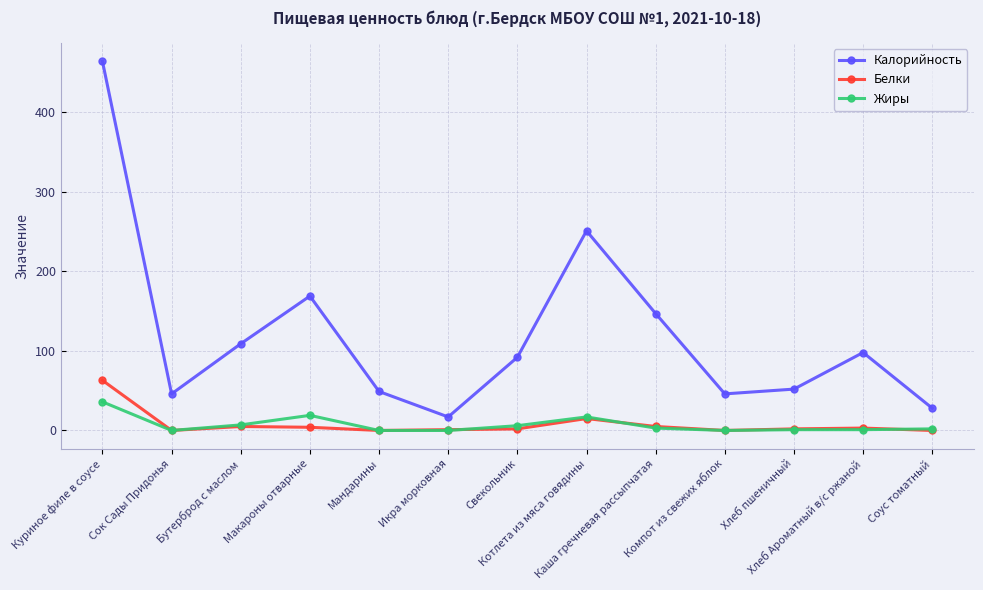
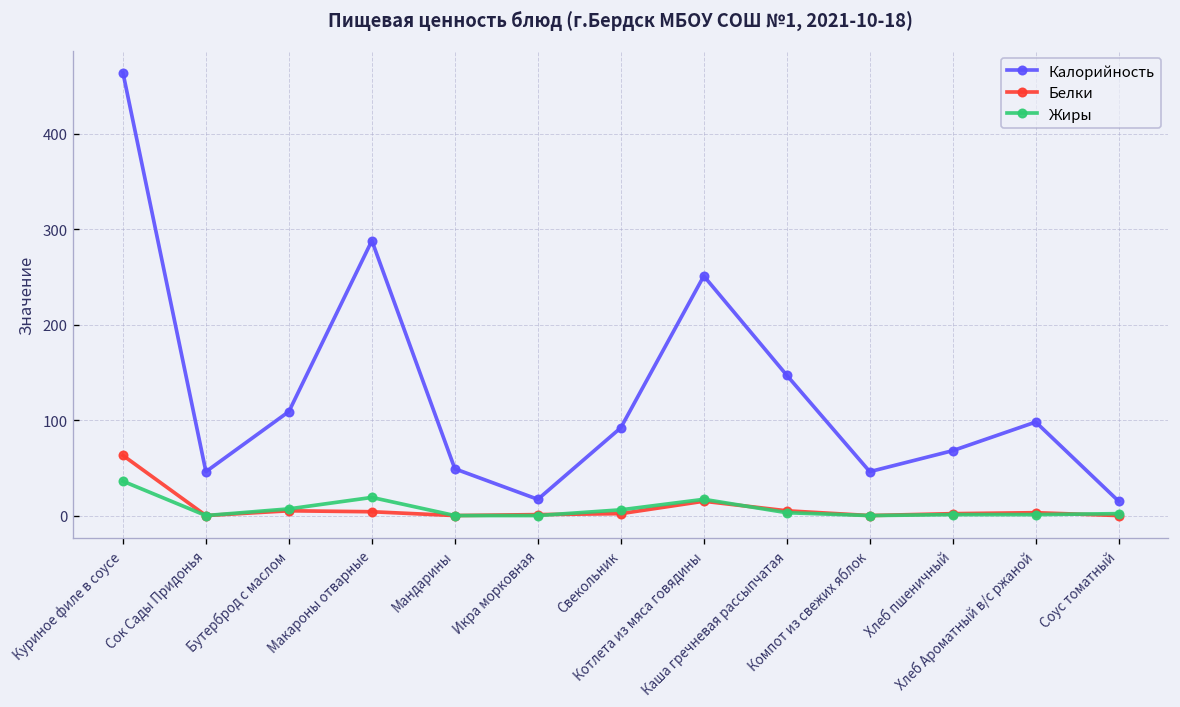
  {
    "Калорийность": {
      "Куриное филе в соусе": 460,
      "Сок Сады Придонья": 50,
      "Бутерброд с маслом": 110,
-     "Макароны отварные": 170,
+     "Макароны отварные": 290,
      "Мандарины": 50,
      "Икра морковная": 20,
      "Свекольник": 90,
      "Котлета из мяса говядины": 250,
      "Каша гречневая рассыпчатая": 150,
      "Компот из свежих яблок": 50,
-     "Хлеб пшеничный": 50,
+     "Хлеб пшеничный": 70,
      "Хлеб Ароматный в/с ржаной": 100,
-     "Соус томатный": 30
+     "Соус томатный": 20
    },
    "Белки": {
      "Куриное филе в соусе": 60,
      "Макароны отварные": 0,
      "Свекольник": 0
    },
    "Жиры": {
      "Куриное филе в соусе": 40,
      "Макароны отварные": 20,
      "Свекольник": 10
    }
  }
